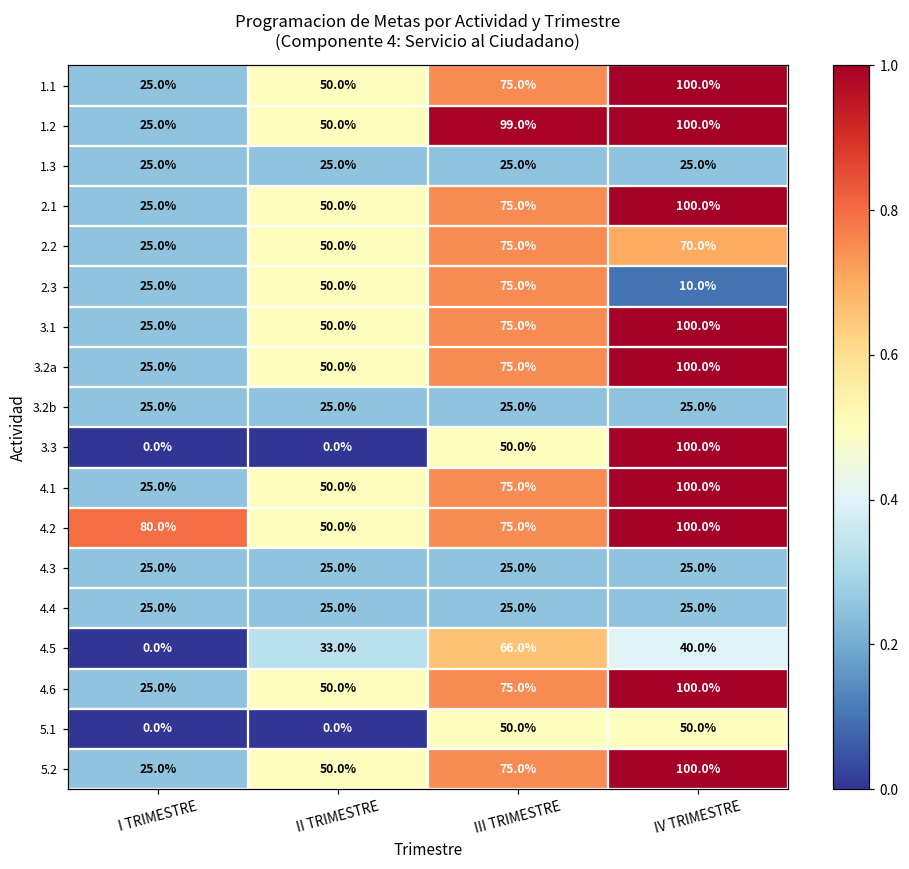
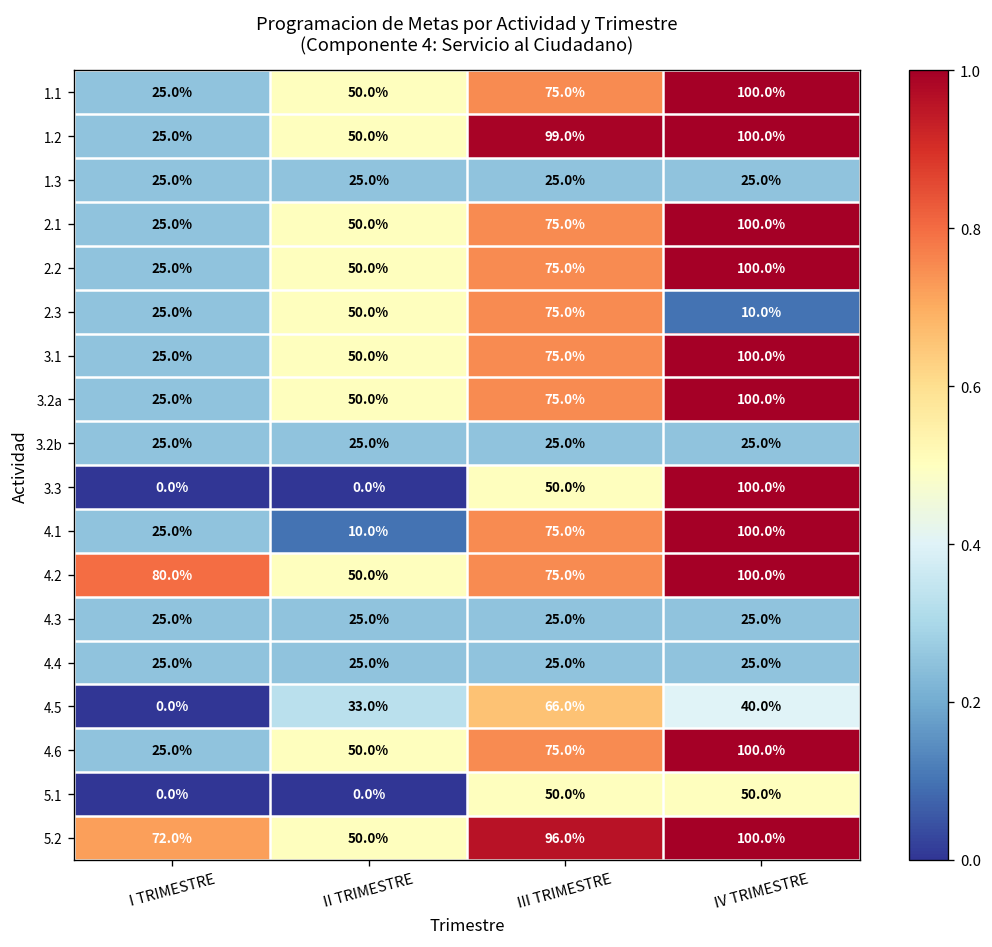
  {
    "1.1": {
      "I TRIMESTRE": "25.0%",
      "II TRIMESTRE": "50.0%",
      "III TRIMESTRE": "75.0%",
      "IV TRIMESTRE": "100.0%"
    },
    "1.2": {
      "I TRIMESTRE": "25.0%",
      "II TRIMESTRE": "50.0%",
      "III TRIMESTRE": "99.0%",
      "IV TRIMESTRE": "100.0%"
    },
    "1.3": {
      "I TRIMESTRE": "25.0%",
      "II TRIMESTRE": "25.0%",
      "III TRIMESTRE": "25.0%",
      "IV TRIMESTRE": "25.0%"
    },
    "2.1": {
      "I TRIMESTRE": "25.0%",
      "II TRIMESTRE": "50.0%",
      "III TRIMESTRE": "75.0%",
      "IV TRIMESTRE": "100.0%"
    },
    "2.2": {
      "I TRIMESTRE": "25.0%",
      "II TRIMESTRE": "50.0%",
      "III TRIMESTRE": "75.0%",
-     "IV TRIMESTRE": "70.0%"
+     "IV TRIMESTRE": "100.0%"
    },
    "2.3": {
      "I TRIMESTRE": "25.0%",
      "II TRIMESTRE": "50.0%",
      "III TRIMESTRE": "75.0%",
      "IV TRIMESTRE": "10.0%"
    },
    "3.1": {
      "I TRIMESTRE": "25.0%",
      "II TRIMESTRE": "50.0%",
      "III TRIMESTRE": "75.0%",
      "IV TRIMESTRE": "100.0%"
    },
    "3.2a": {
      "I TRIMESTRE": "25.0%",
      "II TRIMESTRE": "50.0%",
      "III TRIMESTRE": "75.0%",
      "IV TRIMESTRE": "100.0%"
    },
    "3.2b": {
      "I TRIMESTRE": "25.0%",
      "II TRIMESTRE": "25.0%",
      "III TRIMESTRE": "25.0%",
      "IV TRIMESTRE": "25.0%"
    },
    "3.3": {
      "I TRIMESTRE": "0.0%",
      "II TRIMESTRE": "0.0%",
      "III TRIMESTRE": "50.0%",
      "IV TRIMESTRE": "100.0%"
    },
    "4.1": {
      "I TRIMESTRE": "25.0%",
-     "II TRIMESTRE": "50.0%",
+     "II TRIMESTRE": "10.0%",
      "III TRIMESTRE": "75.0%",
      "IV TRIMESTRE": "100.0%"
    },
    "4.2": {
      "I TRIMESTRE": "80.0%",
      "II TRIMESTRE": "50.0%",
      "III TRIMESTRE": "75.0%",
      "IV TRIMESTRE": "100.0%"
    },
    "4.3": {
      "I TRIMESTRE": "25.0%",
      "II TRIMESTRE": "25.0%",
      "III TRIMESTRE": "25.0%",
      "IV TRIMESTRE": "25.0%"
    },
    "4.4": {
      "I TRIMESTRE": "25.0%",
      "II TRIMESTRE": "25.0%",
      "III TRIMESTRE": "25.0%",
      "IV TRIMESTRE": "25.0%"
    },
    "4.5": {
      "I TRIMESTRE": "0.0%",
      "II TRIMESTRE": "33.0%",
      "III TRIMESTRE": "66.0%",
      "IV TRIMESTRE": "40.0%"
    },
    "4.6": {
      "I TRIMESTRE": "25.0%",
      "II TRIMESTRE": "50.0%",
      "III TRIMESTRE": "75.0%",
      "IV TRIMESTRE": "100.0%"
    },
    "5.1": {
      "I TRIMESTRE": "0.0%",
      "II TRIMESTRE": "0.0%",
      "III TRIMESTRE": "50.0%",
      "IV TRIMESTRE": "50.0%"
    },
    "5.2": {
-     "I TRIMESTRE": "25.0%",
+     "I TRIMESTRE": "72.0%",
      "II TRIMESTRE": "50.0%",
-     "III TRIMESTRE": "75.0%",
+     "III TRIMESTRE": "96.0%",
      "IV TRIMESTRE": "100.0%"
    }
  }
